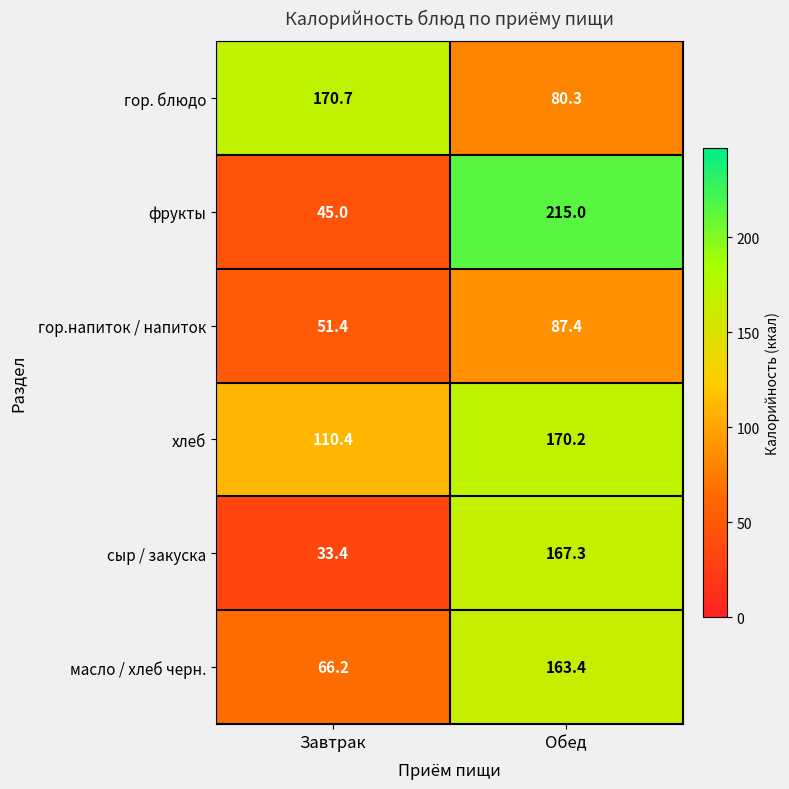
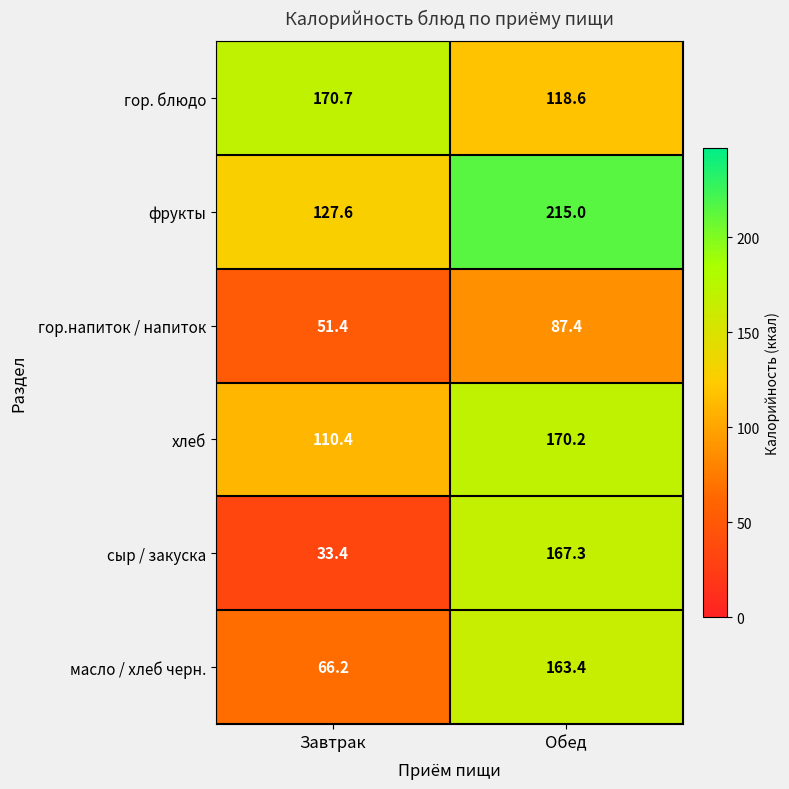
  {
    "гор. блюдо": {
      "Завтрак": 170.7,
-     "Обед": 80.3
+     "Обед": 118.6
    },
    "фрукты": {
-     "Завтрак": 45.0,
+     "Завтрак": 127.6,
      "Обед": 215.0
    },
    "гор.напиток / напиток": {
      "Завтрак": 51.4,
      "Обед": 87.4
    },
    "хлеб": {
      "Завтрак": 110.4,
      "Обед": 170.2
    },
    "сыр / закуска": {
      "Завтрак": 33.4,
      "Обед": 167.3
    },
    "масло / хлеб черн.": {
      "Завтрак": 66.2,
      "Обед": 163.4
    }
  }
